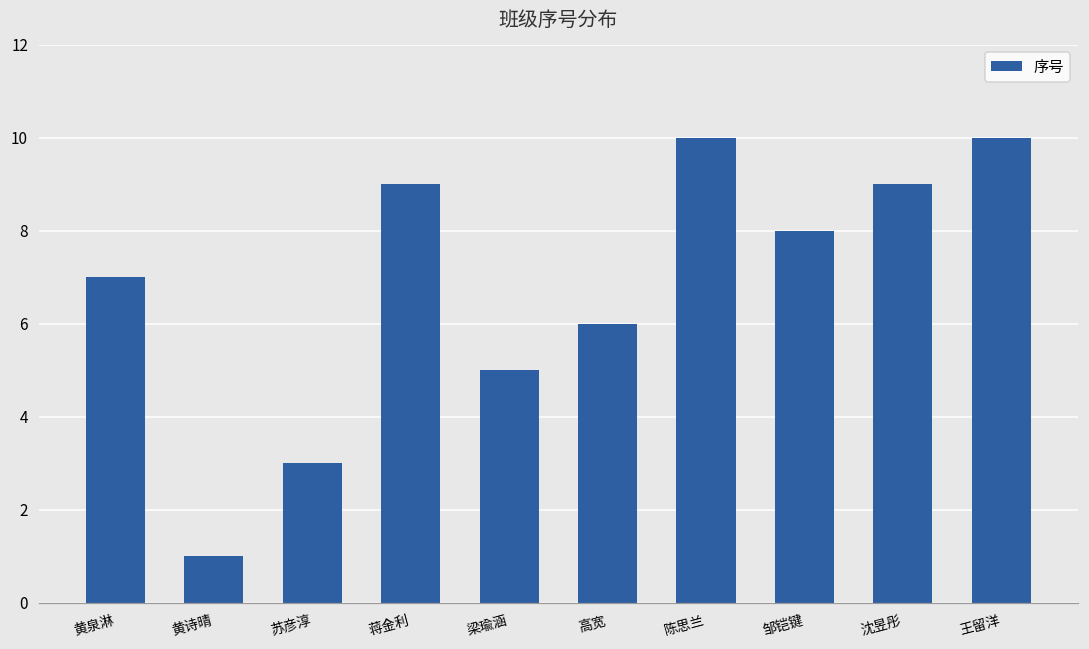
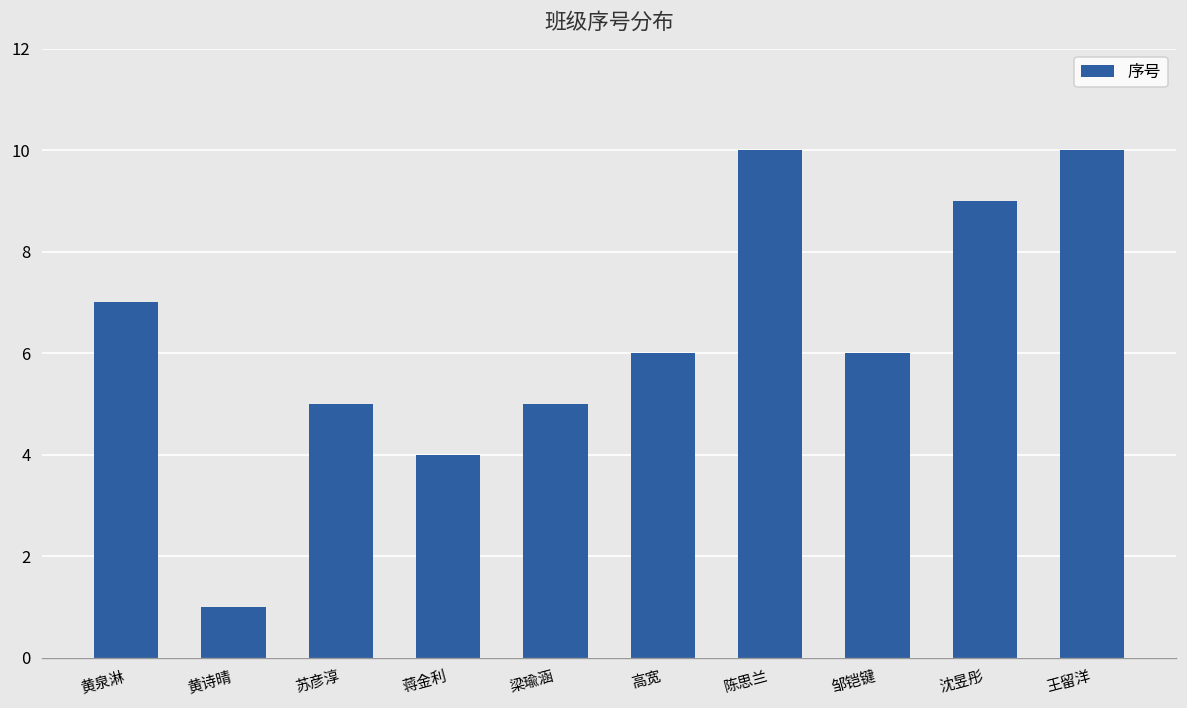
  {
    "黄泉淋": 7,
    "黄诗晴": 1,
-   "苏彦淳": 3,
-   "蒋金利": 9,
+   "苏彦淳": 5,
+   "蒋金利": 4,
    "梁瑜涵": 5,
    "高宽": 6,
    "陈思兰": 10,
-   "邹铠键": 8,
+   "邹铠键": 6,
    "沈昱彤": 9,
    "王留洋": 10
  }
